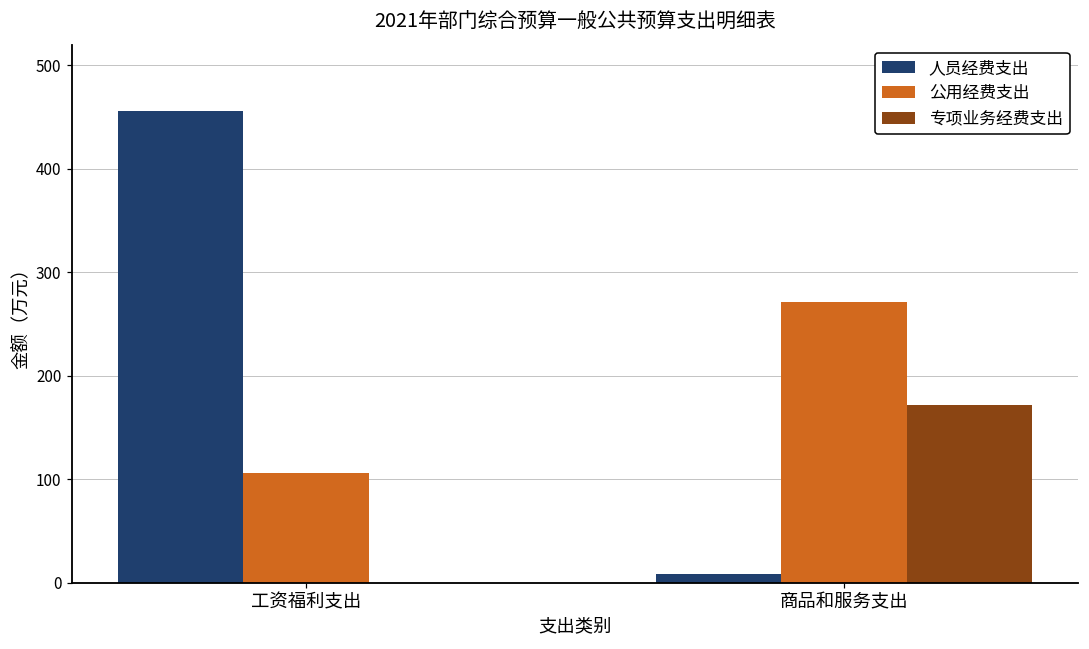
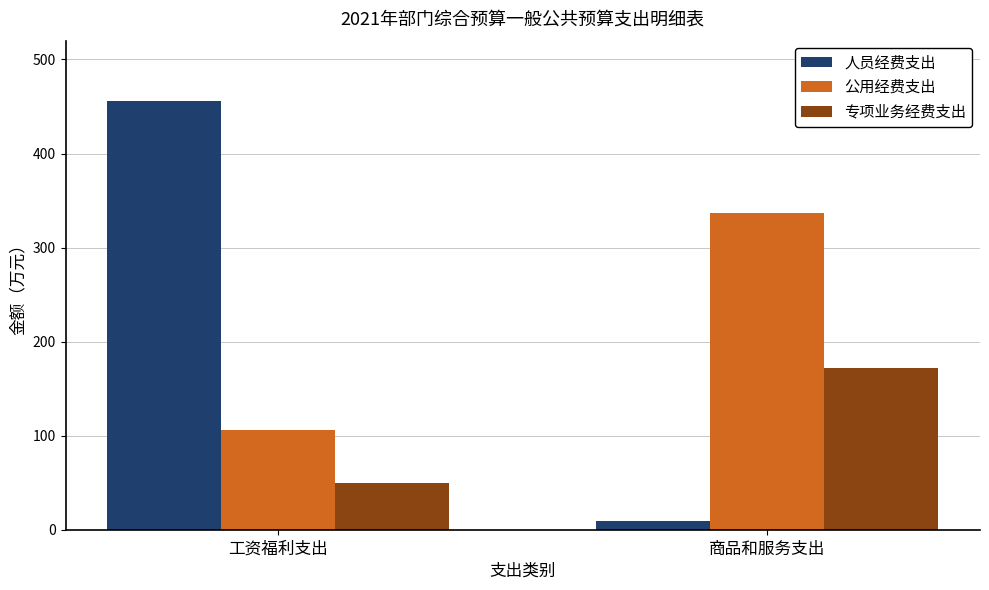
  {
    "人员经费支出": {
      "工资福利支出": 460,
      "商品和服务支出": 10
    },
    "公用经费支出": {
      "工资福利支出": 110,
-     "商品和服务支出": 270
+     "商品和服务支出": 340
    },
    "专项业务经费支出": {
-     "工资福利支出": 0,
+     "工资福利支出": 50,
      "商品和服务支出": 170
    }
  }
